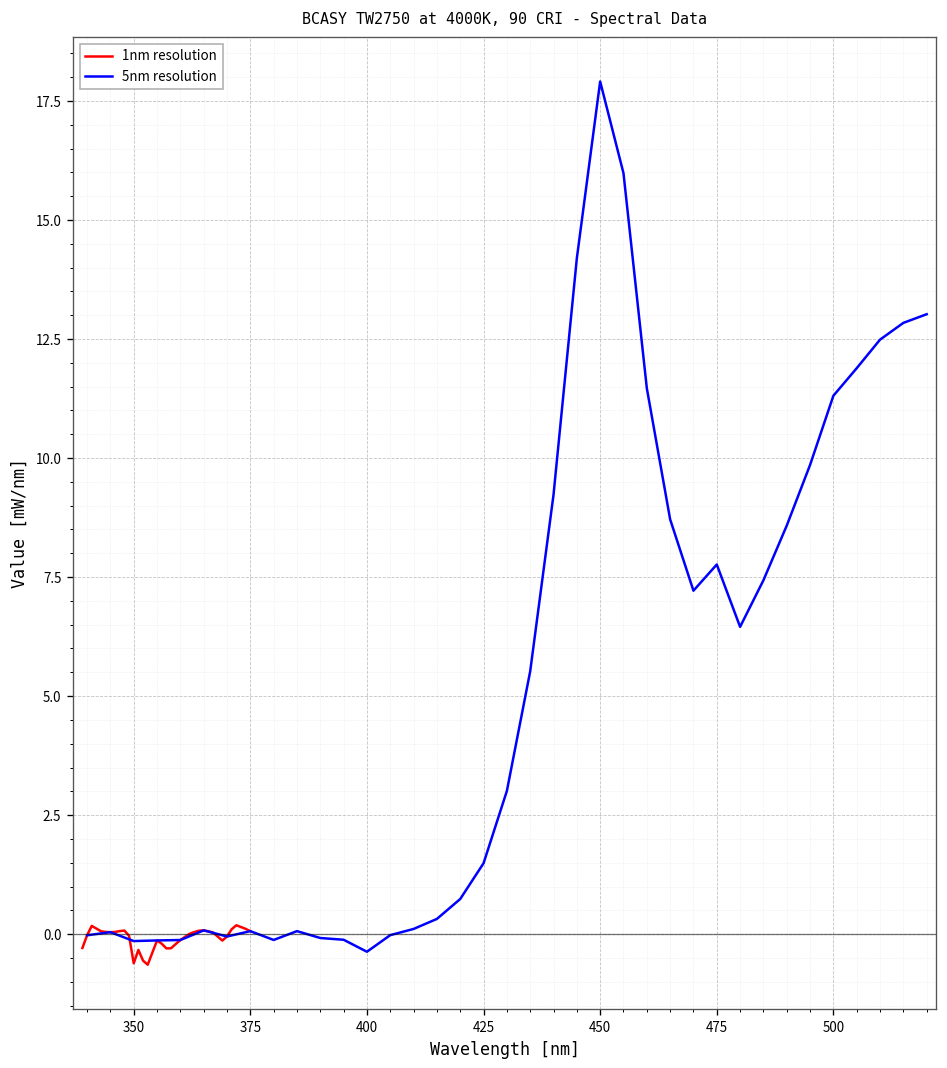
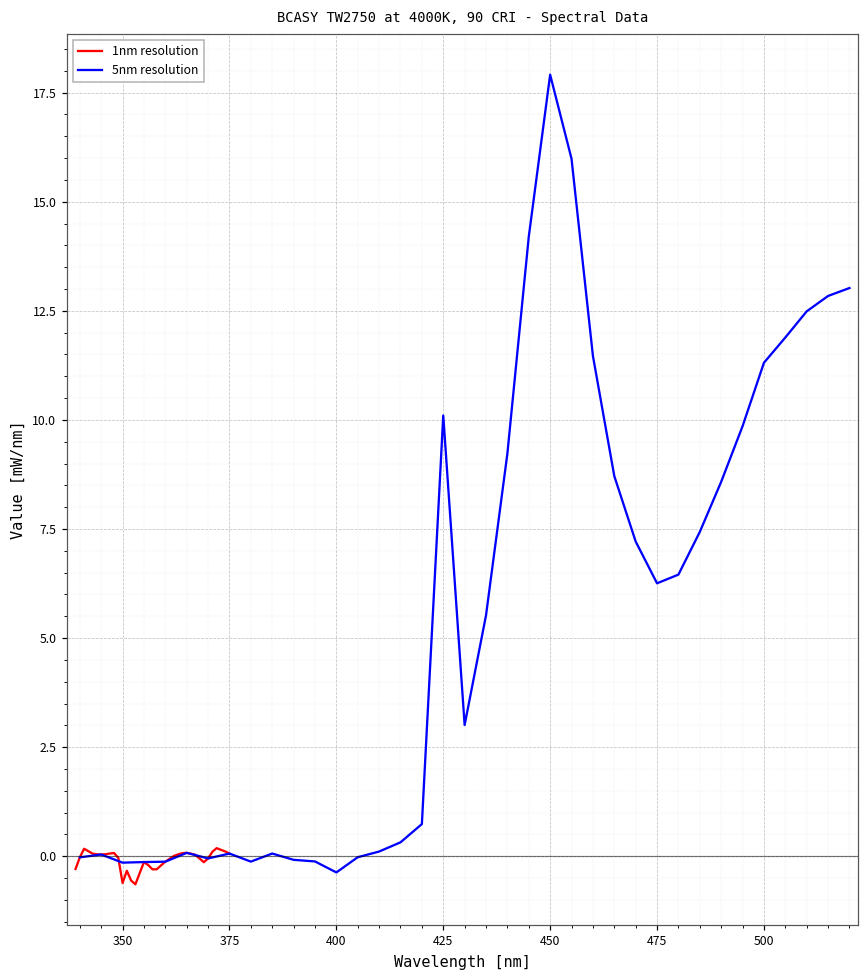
  {
    "1nm resolution": {
      "350": -0.6
    },
    "5nm resolution": {
      "350": -0.1,
      "400": -0.4,
-     "425": 1.5,
+     "425": 10.1,
      "450": 17.9,
-     "475": 7.8,
+     "475": 6.3,
      "500": 11.3
    }
  }
